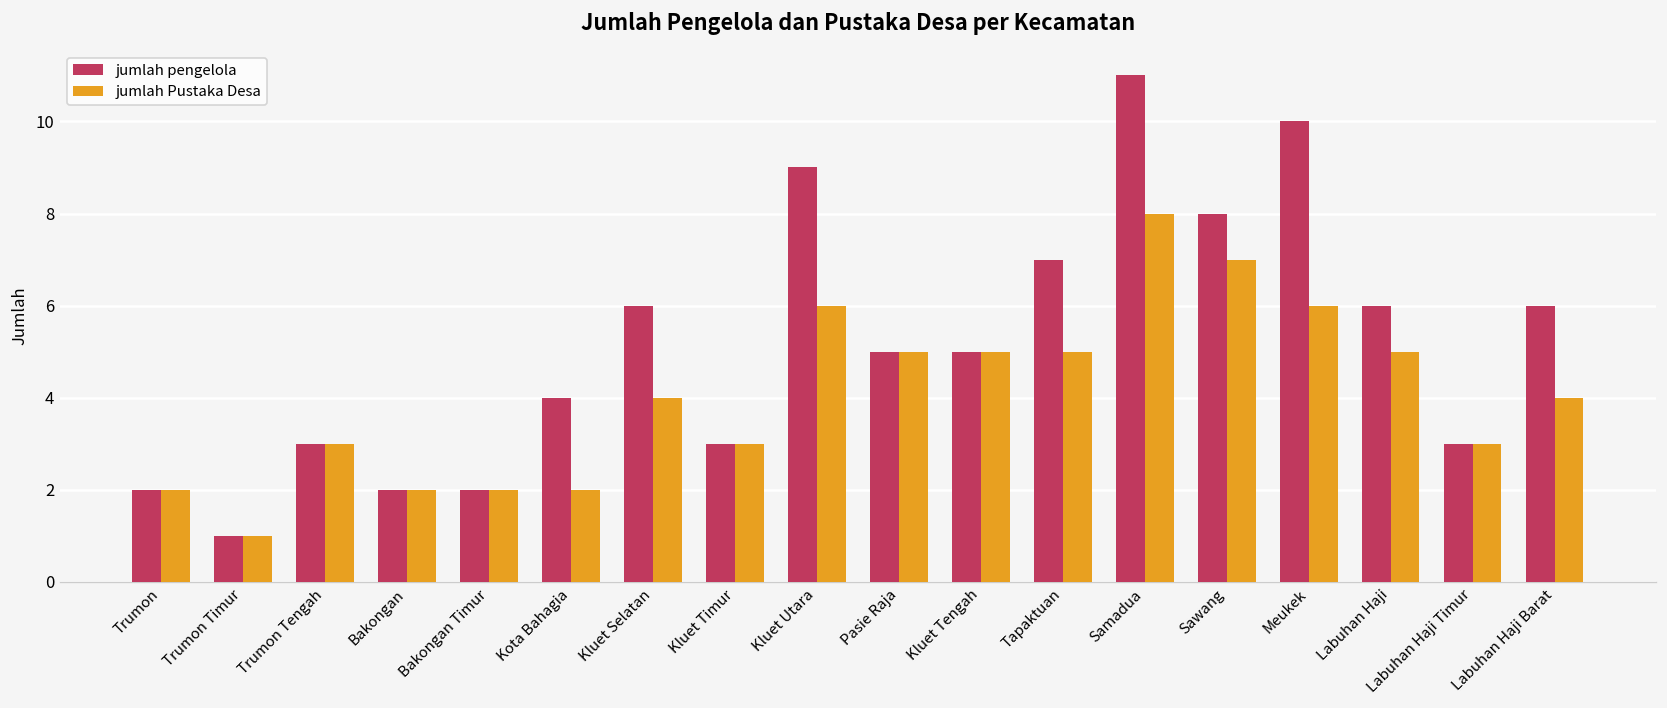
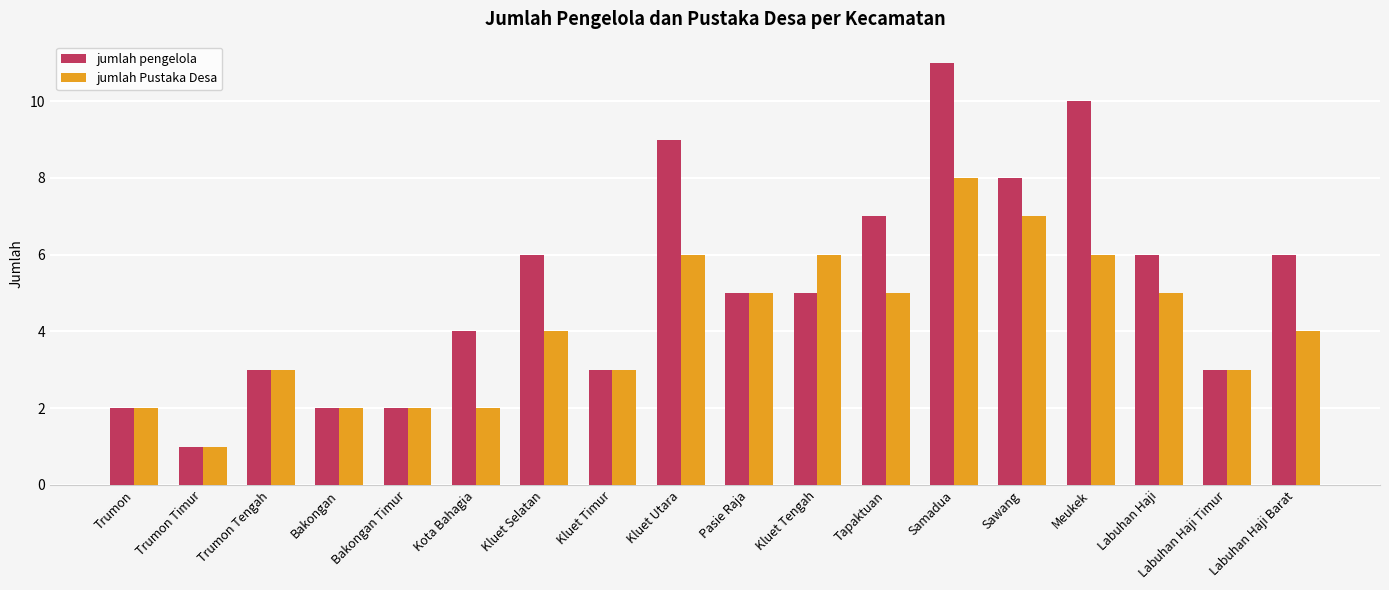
  {
    "jumlah pengelola": {
      "Trumon": 2,
      "Trumon Timur": 1,
      "Trumon Tengah": 3,
      "Bakongan": 2,
      "Bakongan Timur": 2,
      "Kota Bahagia": 4,
      "Kluet Selatan": 6,
      "Kluet Timur": 3,
      "Kluet Utara": 9,
      "Pasie Raja": 5,
      "Kluet Tengah": 5,
      "Tapaktuan": 7,
      "Samadua": 11,
      "Sawang": 8,
      "Meukek": 10,
      "Labuhan Haji": 6,
      "Labuhan Haji Timur": 3,
      "Labuhan Haji Barat": 6
    },
    "jumlah Pustaka Desa": {
      "Trumon": 2,
      "Trumon Timur": 1,
      "Trumon Tengah": 3,
      "Bakongan": 2,
      "Bakongan Timur": 2,
      "Kota Bahagia": 2,
      "Kluet Selatan": 4,
      "Kluet Timur": 3,
      "Kluet Utara": 6,
      "Pasie Raja": 5,
-     "Kluet Tengah": 5,
+     "Kluet Tengah": 6,
      "Tapaktuan": 5,
      "Samadua": 8,
      "Sawang": 7,
      "Meukek": 6,
      "Labuhan Haji": 5,
      "Labuhan Haji Timur": 3,
      "Labuhan Haji Barat": 4
    }
  }
